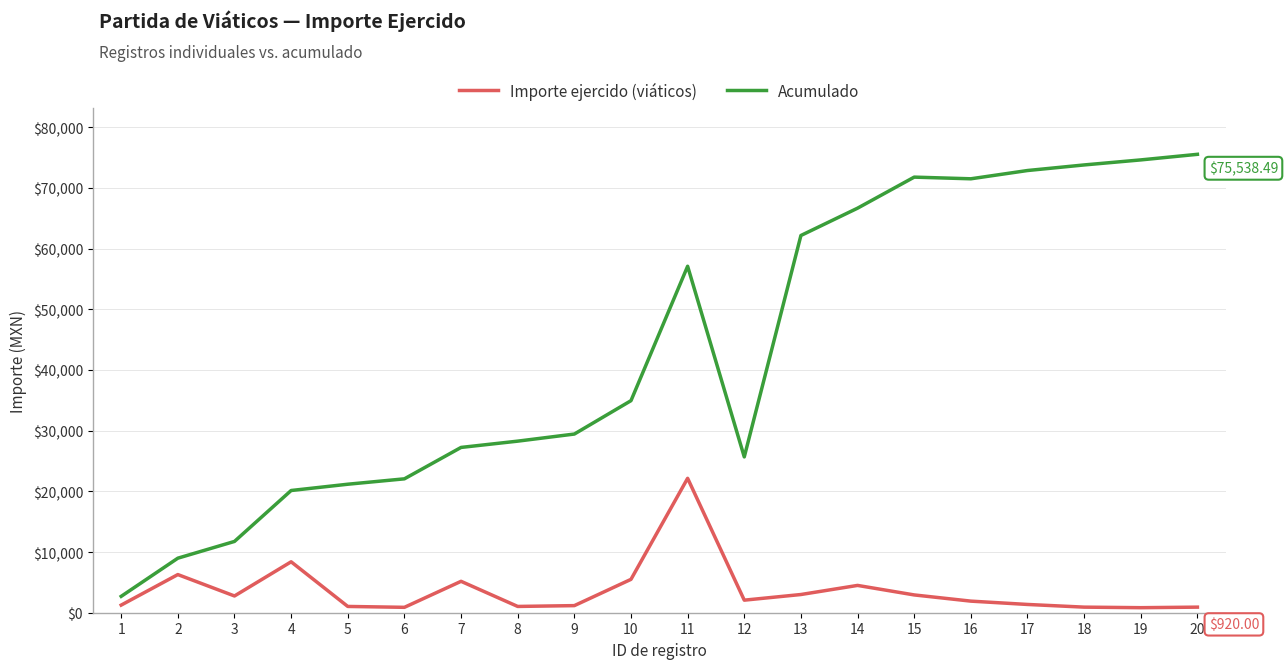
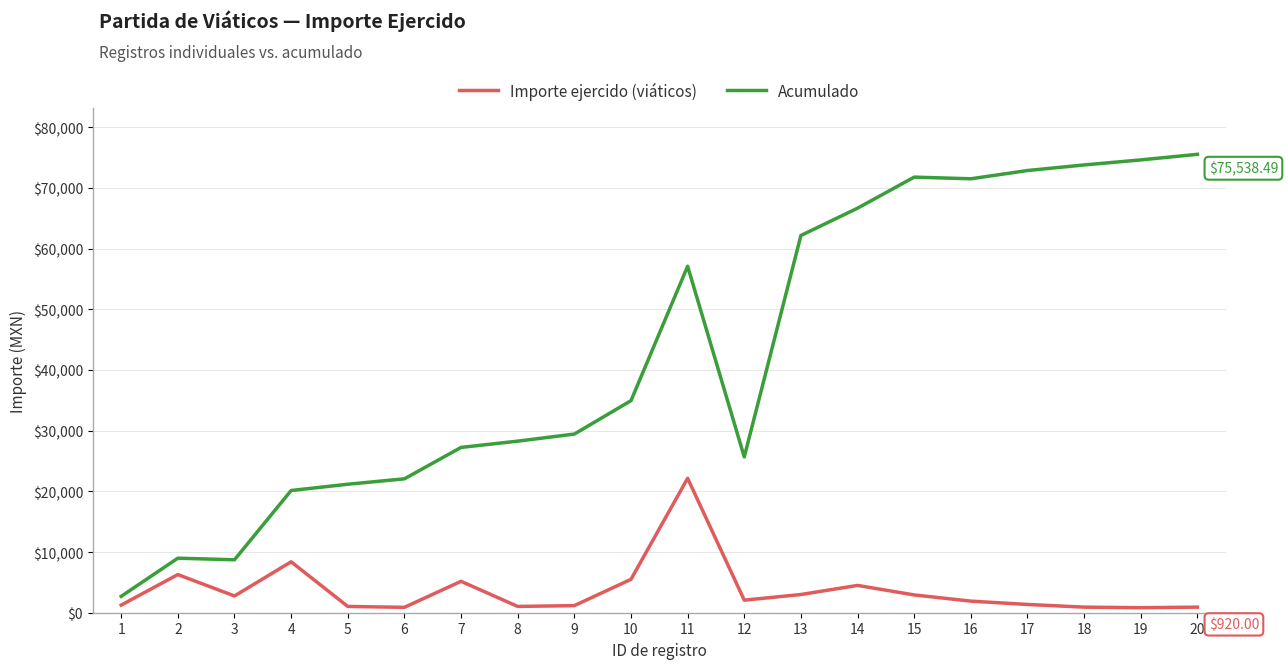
  {
    "Importe ejercido (viáticos)": {
      "1": "$1,000",
      "2": "$6,000",
      "3": "$3,000",
      "4": "$8,000",
      "5": "$1,000",
      "6": "$1,000",
      "7": "$5,000",
      "8": "$1,000",
      "9": "$1,000",
      "10": "$6,000",
      "11": "$22,000",
      "12": "$2,000",
      "13": "$3,000",
      "14": "$5,000",
      "15": "$3,000",
      "16": "$2,000",
      "17": "$1,000",
      "18": "$1,000",
      "19": "$1,000"
    },
    "Acumulado": {
      "1": "$3,000",
      "2": "$9,000",
-     "3": "$12,000",
+     "3": "$9,000",
      "4": "$20,000",
      "5": "$21,000",
      "6": "$22,000",
      "7": "$27,000",
      "8": "$28,000",
      "9": "$29,000",
      "10": "$35,000",
      "11": "$57,000",
      "12": "$26,000",
      "13": "$62,000",
      "14": "$67,000",
      "15": "$72,000",
      "16": "$72,000",
      "17": "$73,000",
      "18": "$74,000",
      "19": "$75,000"
    }
  }
